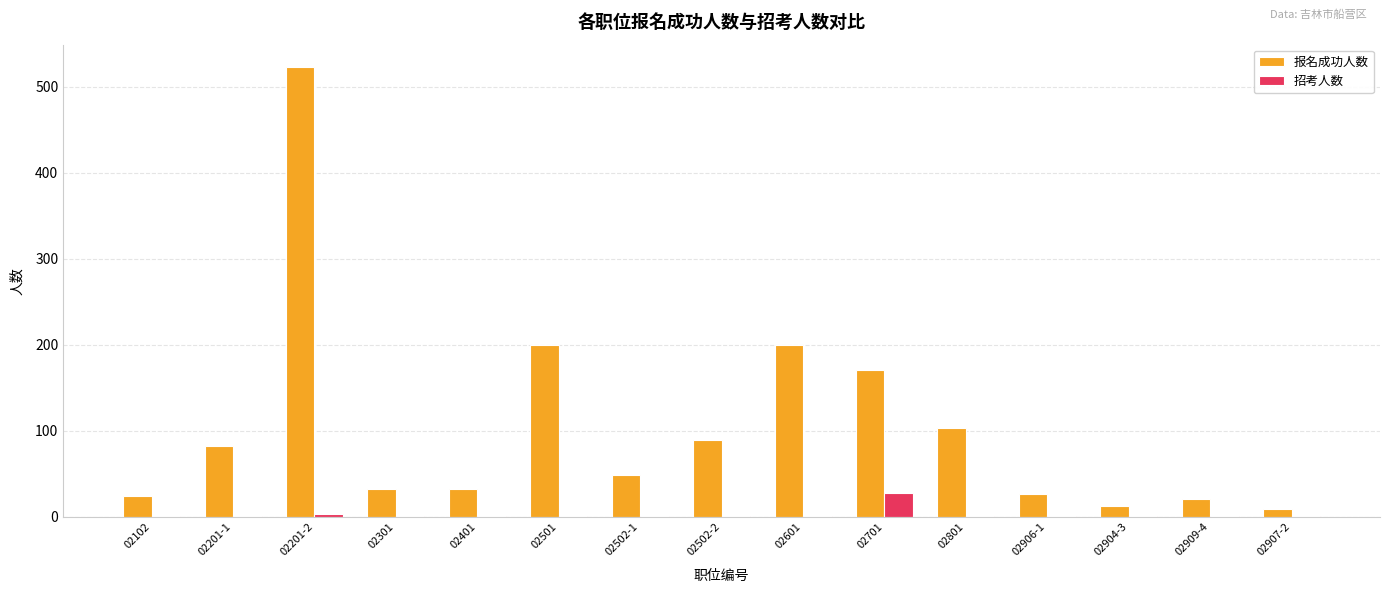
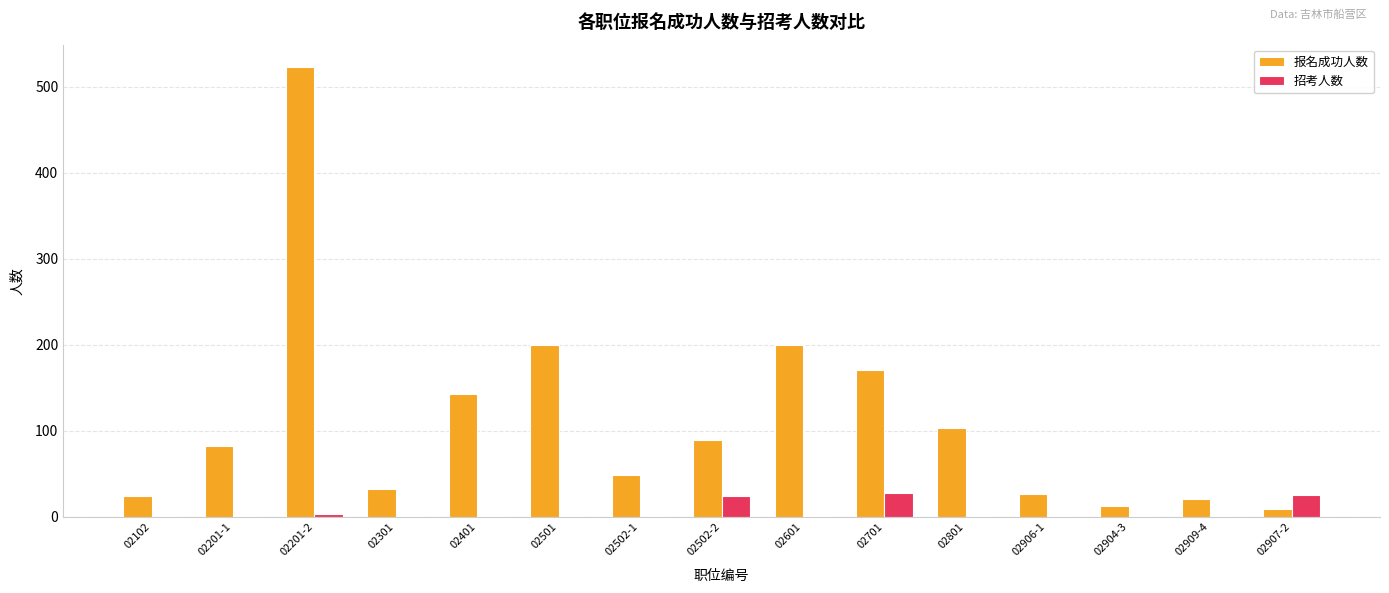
  {
    "报名成功人数": {
      "02102": 20,
      "02201-1": 80,
      "02201-2": 520,
      "02301": 30,
-     "02401": 30,
+     "02401": 140,
      "02501": 200,
      "02502-1": 50,
      "02502-2": 90,
      "02601": 200,
      "02701": 170,
      "02801": 100,
      "02906-1": 30,
      "02904-3": 10,
      "02909-4": 20,
      "02907-2": 10
    },
    "招考人数": {
      "02201-2": 0,
-     "02502-2": 0,
+     "02502-2": 20,
      "02701": 30,
-     "02907-2": 0
+     "02907-2": 30
    }
  }
